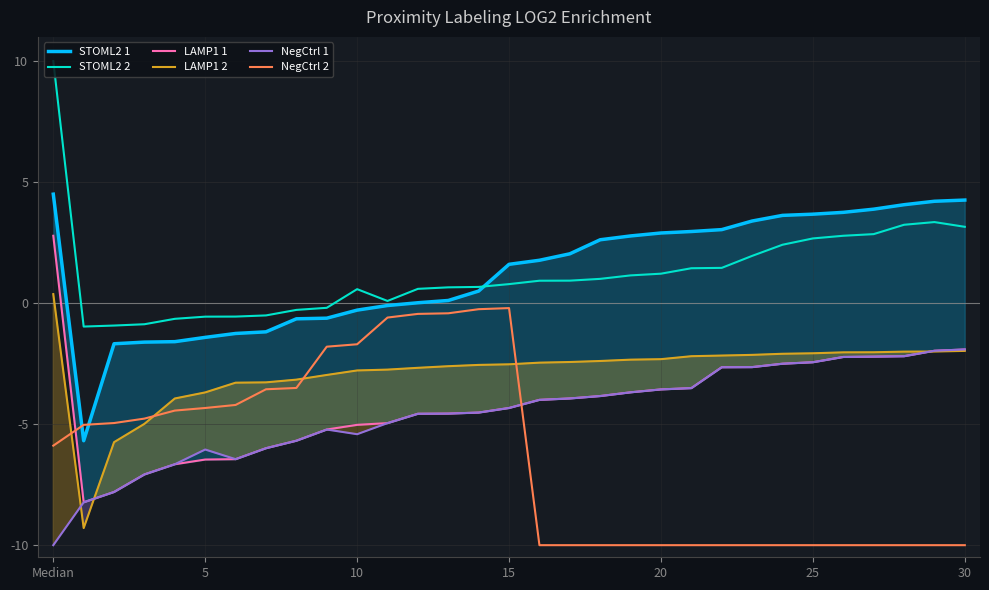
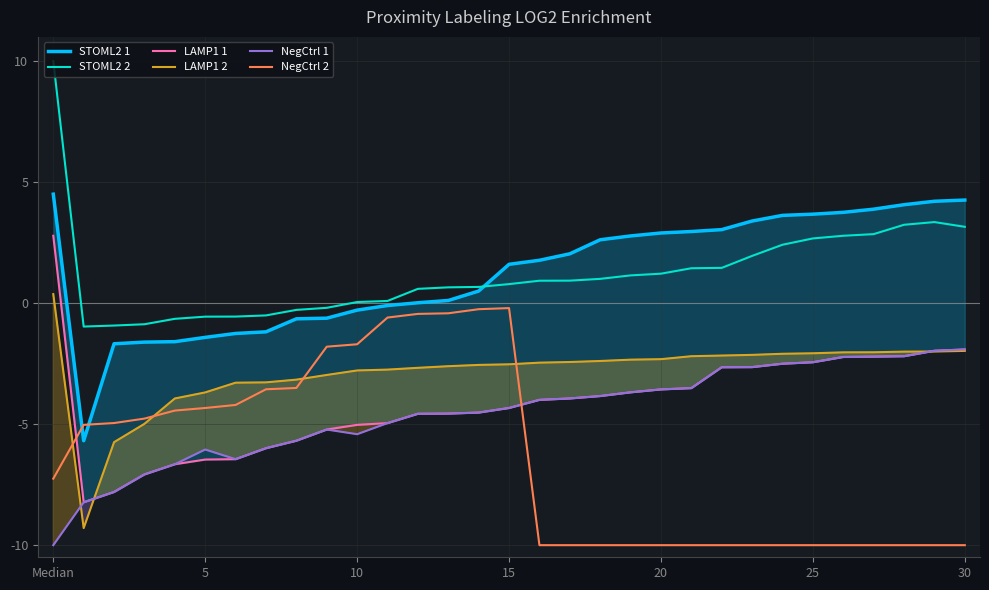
  {
    "STOML2 1": {
      "Median": 4.5,
      "5": -1.4,
      "10": -0.3,
      "15": 1.6,
      "20": 2.9,
      "25": 3.7,
      "30": 4.3
    },
    "STOML2 2": {
      "5": -0.6,
-     "10": 0.6,
+     "10": 0.0,
      "15": 0.8,
      "20": 1.2,
      "25": 2.7,
      "30": 3.2
    },
    "LAMP1 1": {
      "Median": 2.8,
      "5": -6.5,
      "10": -5.0
    },
    "LAMP1 2": {
      "Median": 0.4,
      "5": -3.7,
      "10": -2.8,
      "15": -2.5,
      "20": -2.3,
      "25": -2.1
    },
    "NegCtrl 1": {
      "Median": -10.0,
      "5": -6.0,
      "10": -5.4
    },
    "NegCtrl 2": {
-     "Median": -5.9,
+     "Median": -7.3,
      "5": -4.3,
      "10": -1.7,
      "15": -0.2,
      "20": -10.0,
      "25": -10.0,
      "30": -10.0
    }
  }
